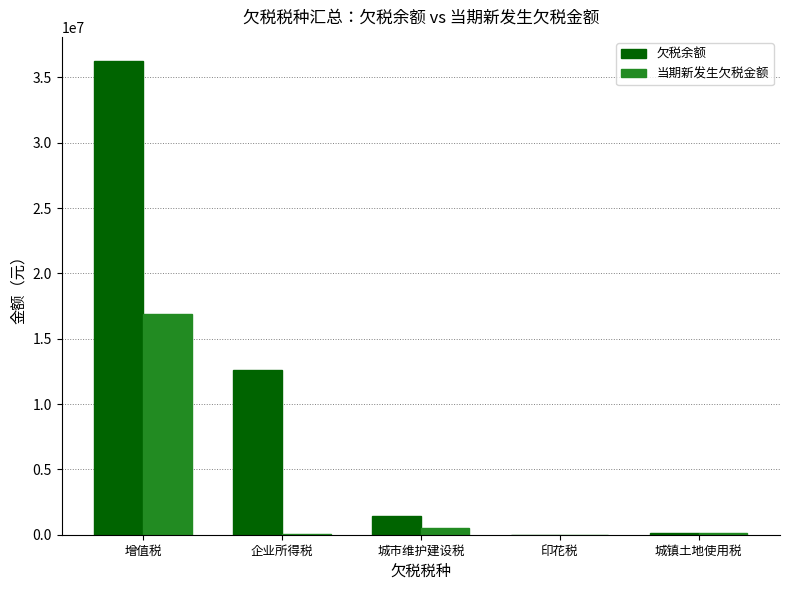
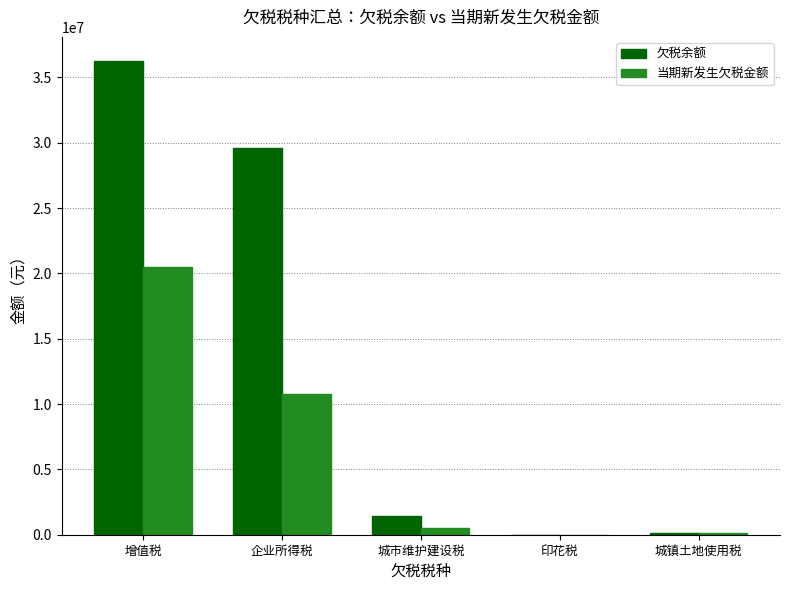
  {
    "欠税余额": {
      "增值税": 36300000,
-     "企业所得税": 12600000,
+     "企业所得税": 29600000,
      "城市维护建设税": 1500000
    },
    "当期新发生欠税金额": {
-     "增值税": 16900000,
-     "企业所得税": 0,
+     "增值税": 20500000,
+     "企业所得税": 10800000,
      "城市维护建设税": 500000
    }
  }
